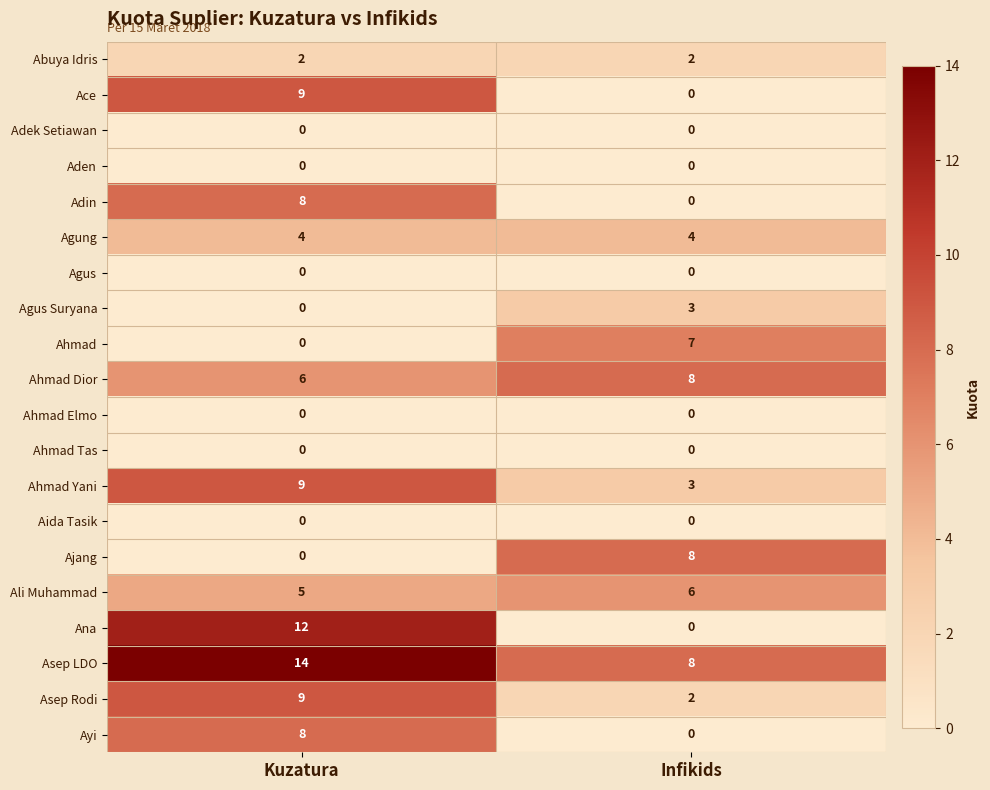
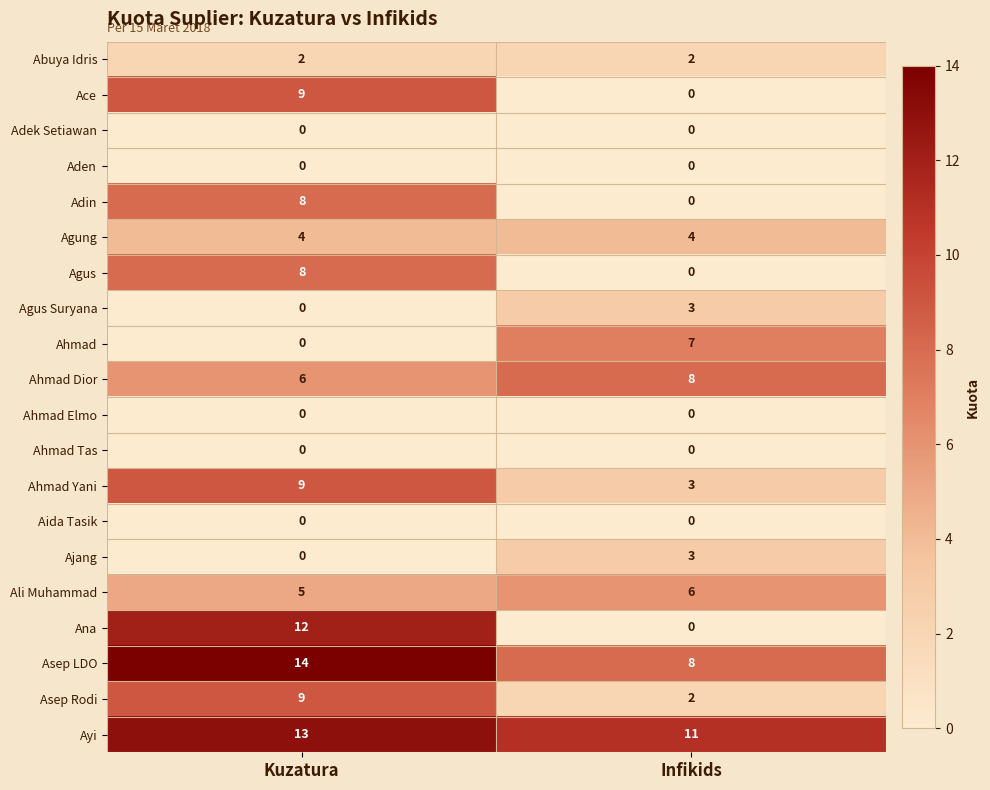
  {
    "Abuya Idris": {
      "Kuzatura": 2,
      "Infikids": 2
    },
    "Ace": {
      "Kuzatura": 9,
      "Infikids": 0
    },
    "Adek Setiawan": {
      "Kuzatura": 0,
      "Infikids": 0
    },
    "Aden": {
      "Kuzatura": 0,
      "Infikids": 0
    },
    "Adin": {
      "Kuzatura": 8,
      "Infikids": 0
    },
    "Agung": {
      "Kuzatura": 4,
      "Infikids": 4
    },
    "Agus": {
-     "Kuzatura": 0,
+     "Kuzatura": 8,
      "Infikids": 0
    },
    "Agus Suryana": {
      "Kuzatura": 0,
      "Infikids": 3
    },
    "Ahmad": {
      "Kuzatura": 0,
      "Infikids": 7
    },
    "Ahmad Dior": {
      "Kuzatura": 6,
      "Infikids": 8
    },
    "Ahmad Elmo": {
      "Kuzatura": 0,
      "Infikids": 0
    },
    "Ahmad Tas": {
      "Kuzatura": 0,
      "Infikids": 0
    },
    "Ahmad Yani": {
      "Kuzatura": 9,
      "Infikids": 3
    },
    "Aida Tasik": {
      "Kuzatura": 0,
      "Infikids": 0
    },
    "Ajang": {
      "Kuzatura": 0,
-     "Infikids": 8
+     "Infikids": 3
    },
    "Ali Muhammad": {
      "Kuzatura": 5,
      "Infikids": 6
    },
    "Ana": {
      "Kuzatura": 12,
      "Infikids": 0
    },
    "Asep LDO": {
      "Kuzatura": 14,
      "Infikids": 8
    },
    "Asep Rodi": {
      "Kuzatura": 9,
      "Infikids": 2
    },
    "Ayi": {
-     "Kuzatura": 8,
-     "Infikids": 0
+     "Kuzatura": 13,
+     "Infikids": 11
    }
  }
